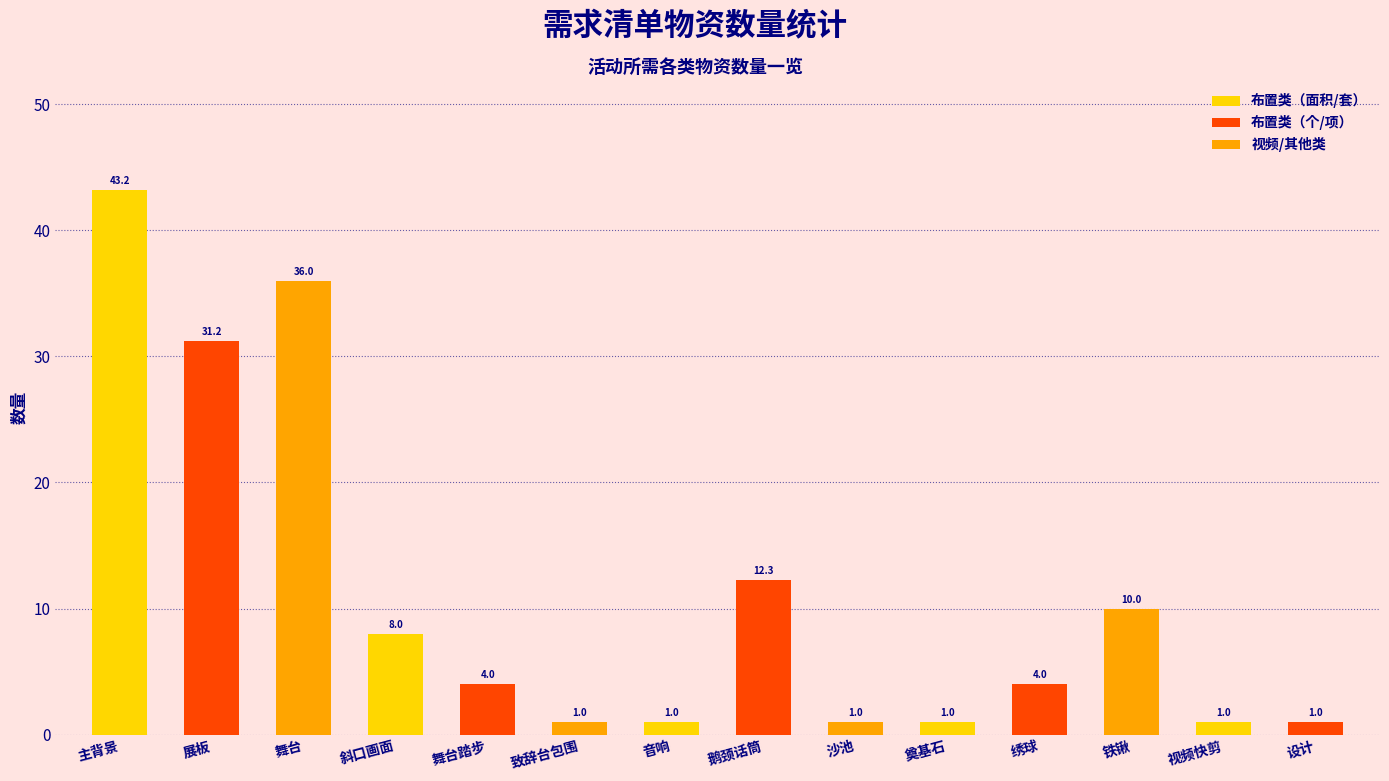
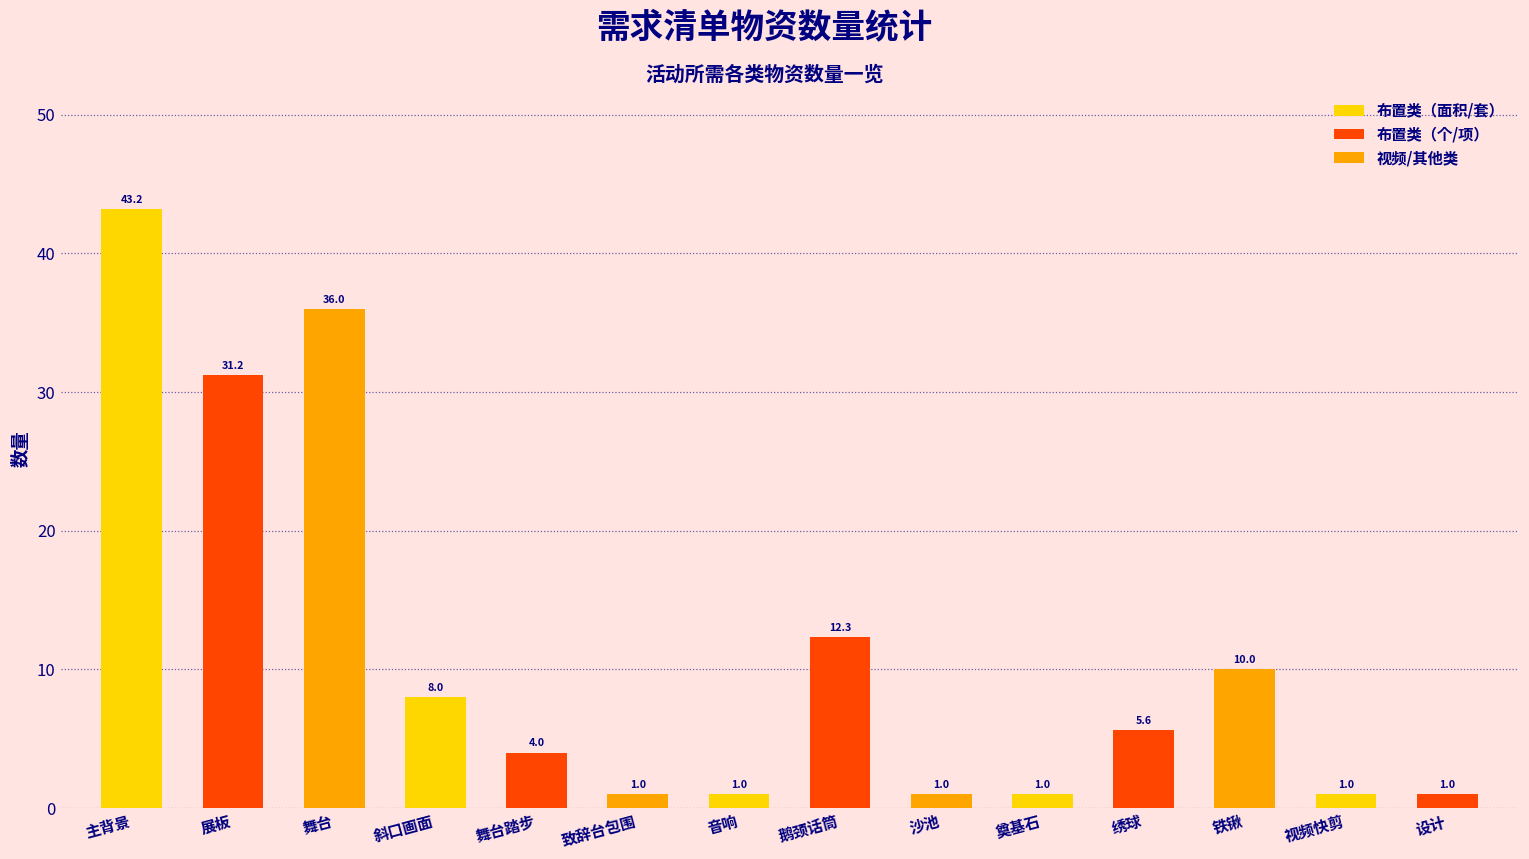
  {
    "布置类（个/项）": {
      "展板": 31.2,
      "舞台踏步": 4.0,
      "鹅颈话筒": 12.3,
-     "绣球": 4.0,
+     "绣球": 5.6,
      "设计": 1.0
    }
  }
